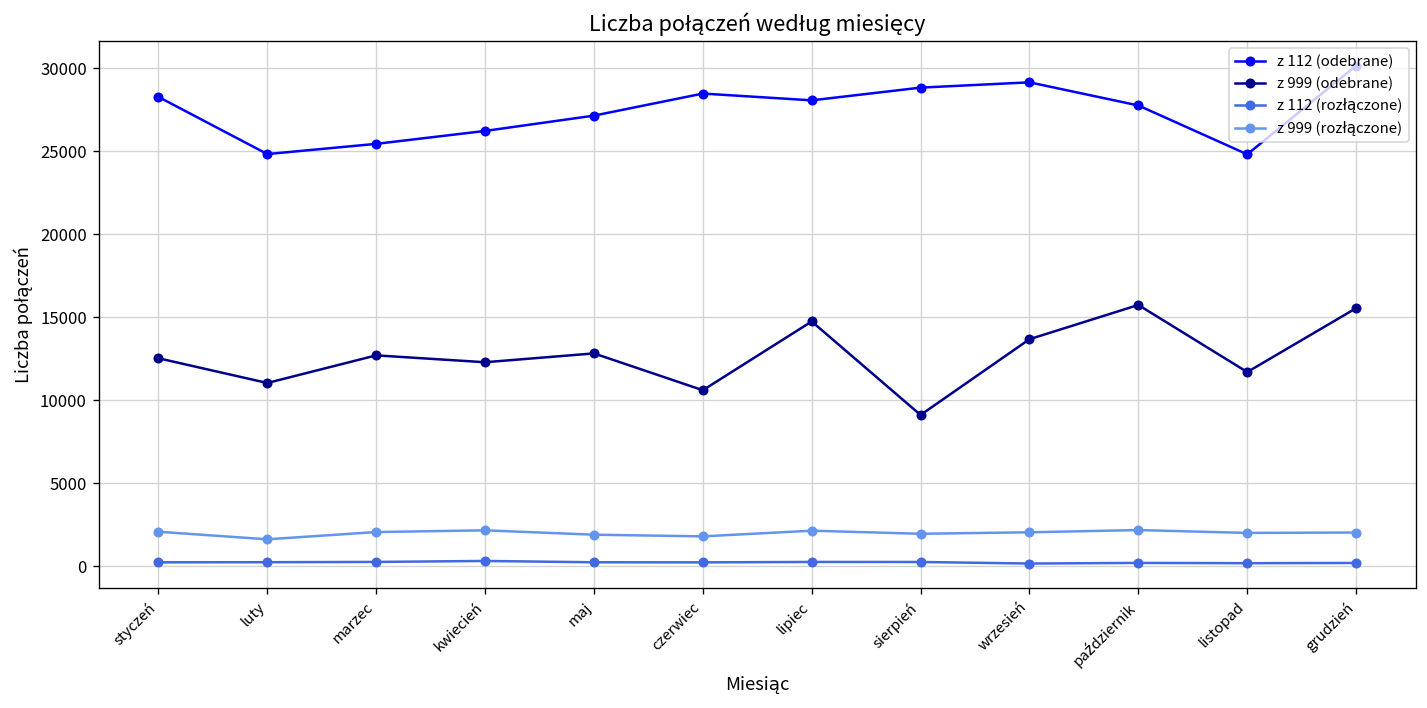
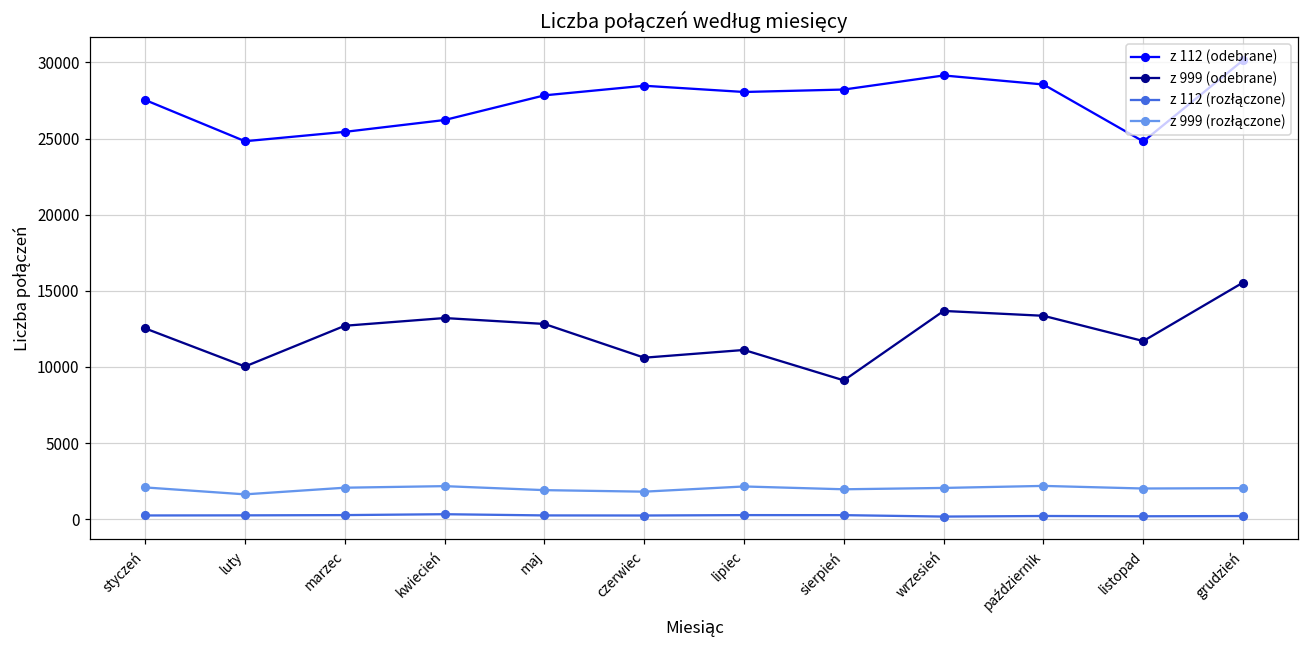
  {
    "z 112 (odebrane)": {
-     "styczeń": 28300,
+     "styczeń": 27500,
      "luty": 24800,
      "marzec": 25400,
      "kwiecień": 26200,
-     "maj": 27100,
+     "maj": 27800,
      "czerwiec": 28500,
      "lipiec": 28100,
-     "sierpień": 28800,
+     "sierpień": 28200,
      "wrzesień": 29100,
-     "październik": 27800,
+     "październik": 28600,
      "listopad": 24800
    },
    "z 999 (odebrane)": {
      "styczeń": 12500,
-     "luty": 11000,
+     "luty": 10000,
      "marzec": 12700,
-     "kwiecień": 12300,
+     "kwiecień": 13200,
      "maj": 12800,
      "czerwiec": 10600,
-     "lipiec": 14700,
+     "lipiec": 11100,
      "sierpień": 9100,
      "wrzesień": 13700,
-     "październik": 15700,
+     "październik": 13400,
      "listopad": 11700,
      "grudzień": 15500
    }
  }
